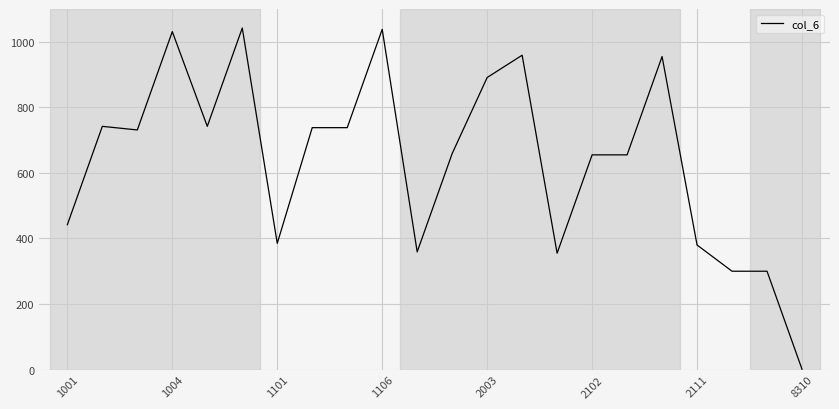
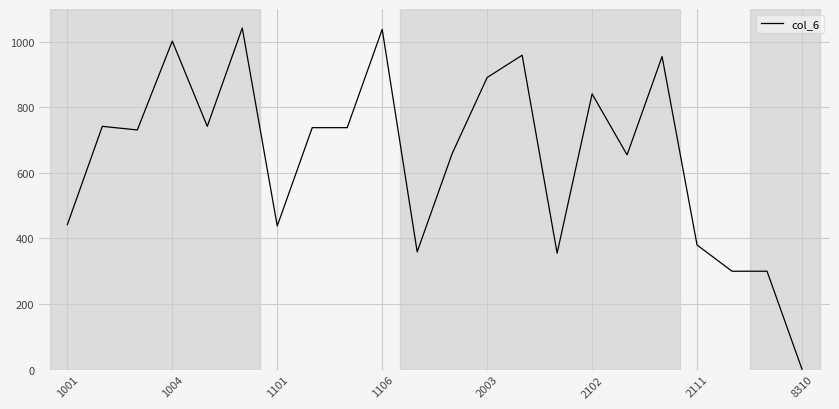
  {
    "1001": 440,
-   "1004": 1030,
-   "1101": 390,
+   "1004": 1000,
+   "1101": 440,
    "1106": 1040,
    "2003": 890,
-   "2102": 660,
+   "2102": 840,
    "2111": 380,
    "8310": 0
  }
